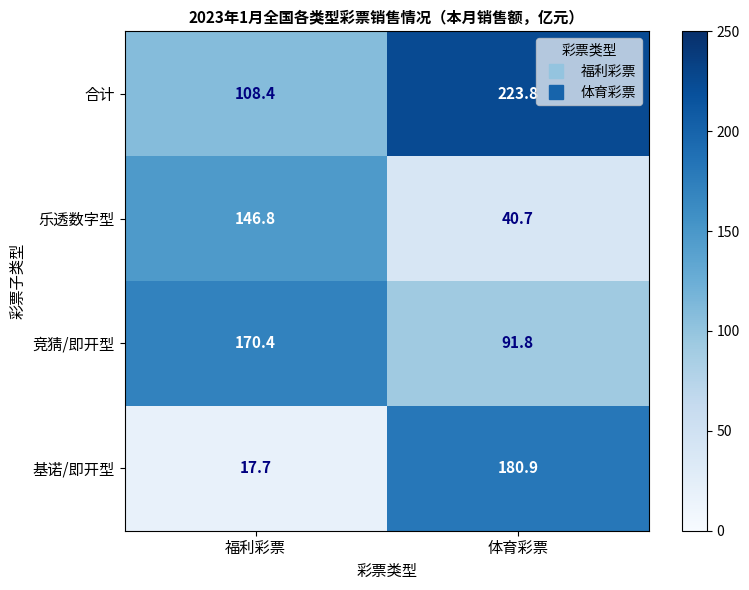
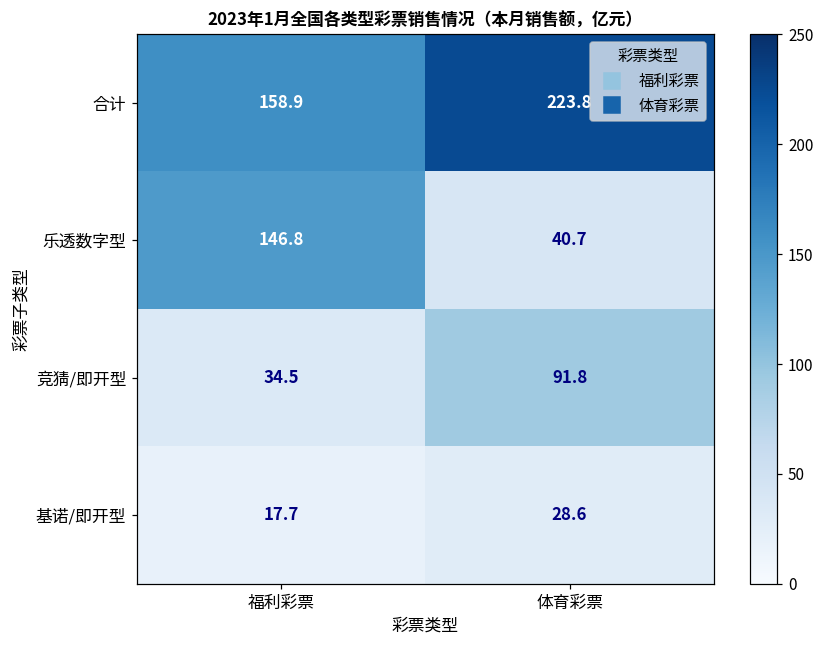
  {
    "合计": {
-     "福利彩票": 108.4
+     "福利彩票": 158.9
    },
    "乐透数字型": {
      "福利彩票": 146.8,
      "体育彩票": 40.7
    },
    "竞猜/即开型": {
-     "福利彩票": 170.4,
+     "福利彩票": 34.5,
      "体育彩票": 91.8
    },
    "基诺/即开型": {
      "福利彩票": 17.7,
-     "体育彩票": 180.9
+     "体育彩票": 28.6
    }
  }
